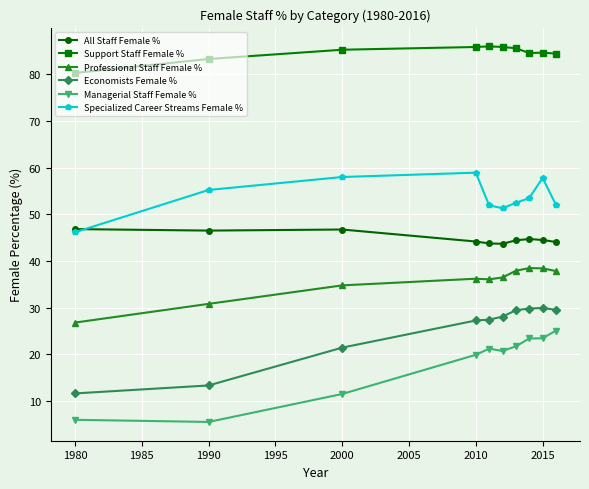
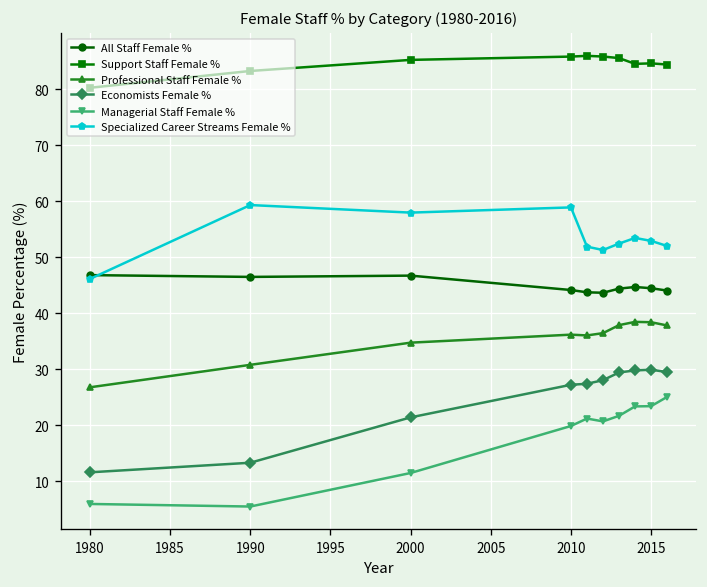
  {
    "Specialized Career Streams Female %": {
      "1980": 46,
-     "1990": 55,
+     "1990": 59,
      "2000": 58,
      "2010": 59,
-     "2015": 58
+     "2015": 53
    }
  }
